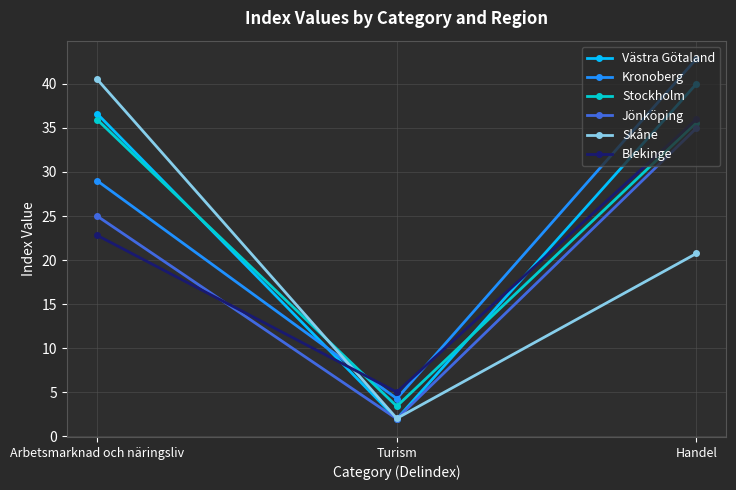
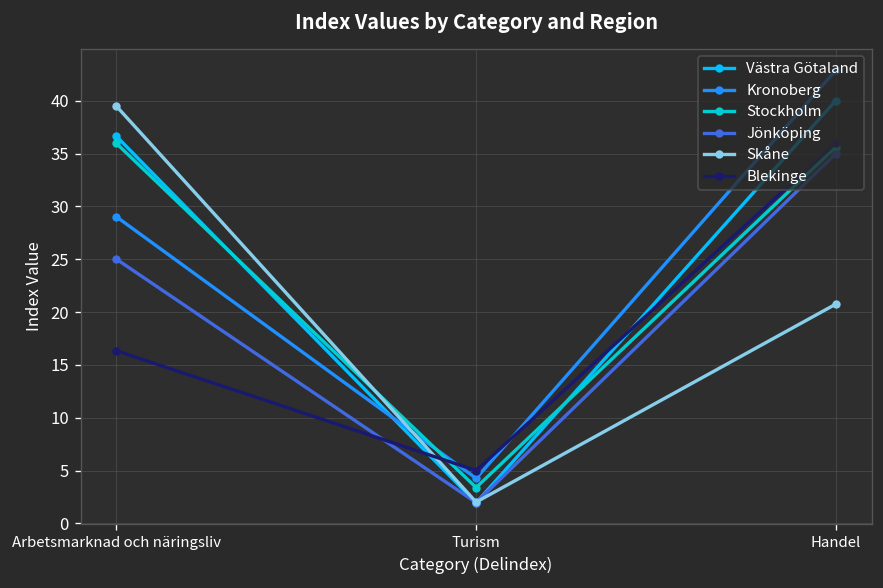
  {
    "Jönköping": {
      "Arbetsmarknad och näringsliv": 25
    },
    "Skåne": {
-     "Arbetsmarknad och näringsliv": 41,
+     "Arbetsmarknad och näringsliv": 39,
      "Handel": 21
    },
    "Blekinge": {
-     "Arbetsmarknad och näringsliv": 23,
+     "Arbetsmarknad och näringsliv": 16,
      "Turism": 5
    }
  }
